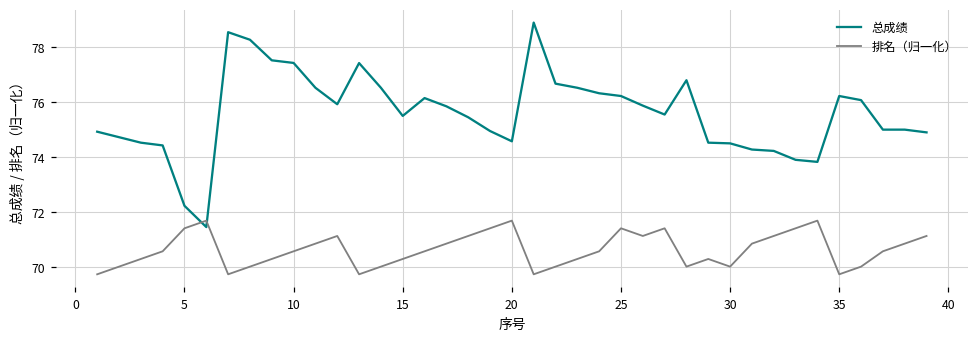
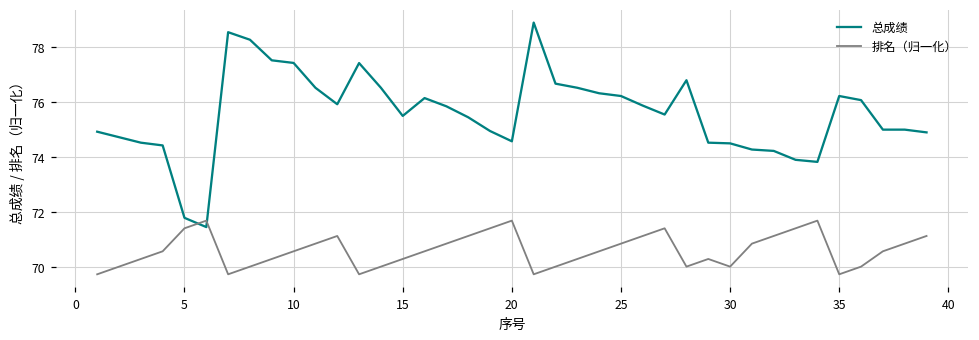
  {
    "总成绩": {
-     "5": 72.2,
+     "5": 71.8,
      "10": 77.4,
      "15": 75.5,
      "20": 74.6,
      "25": 76.2,
      "30": 74.5,
      "35": 76.2
    },
    "排名（归一化）": {
      "5": 71.4,
      "10": 70.6,
      "15": 70.3,
      "20": 71.7,
-     "25": 71.4,
+     "25": 70.8,
      "30": 70.0,
      "35": 69.7
    }
  }
